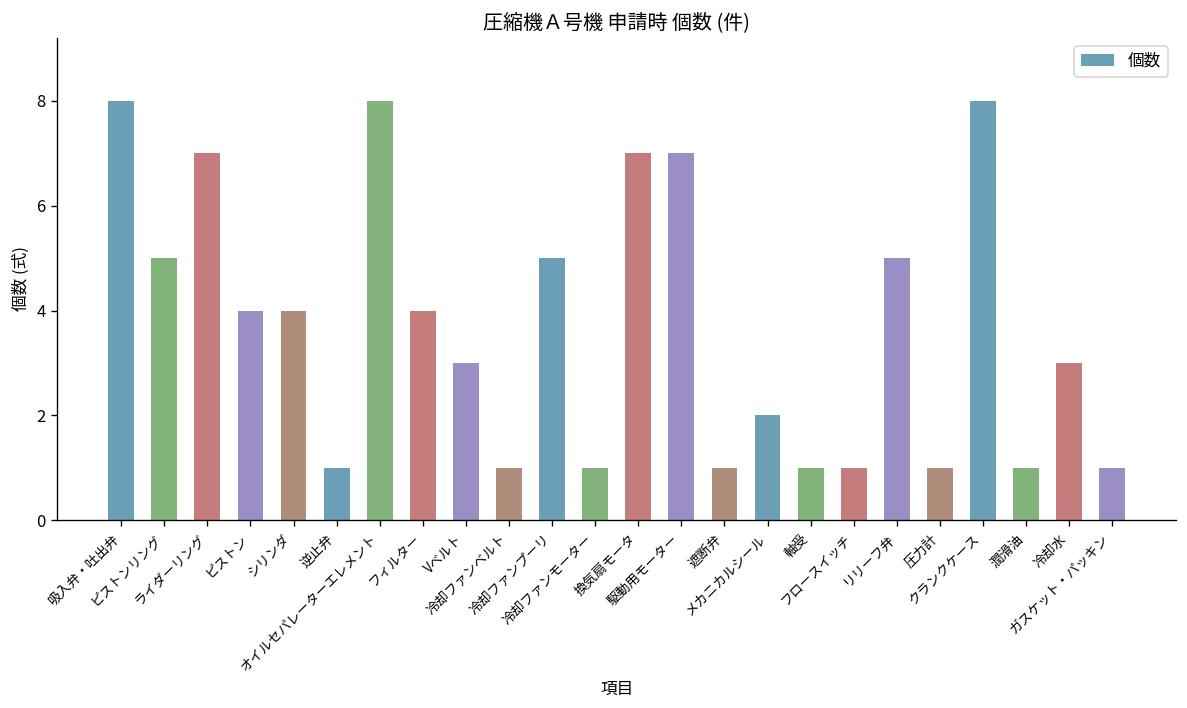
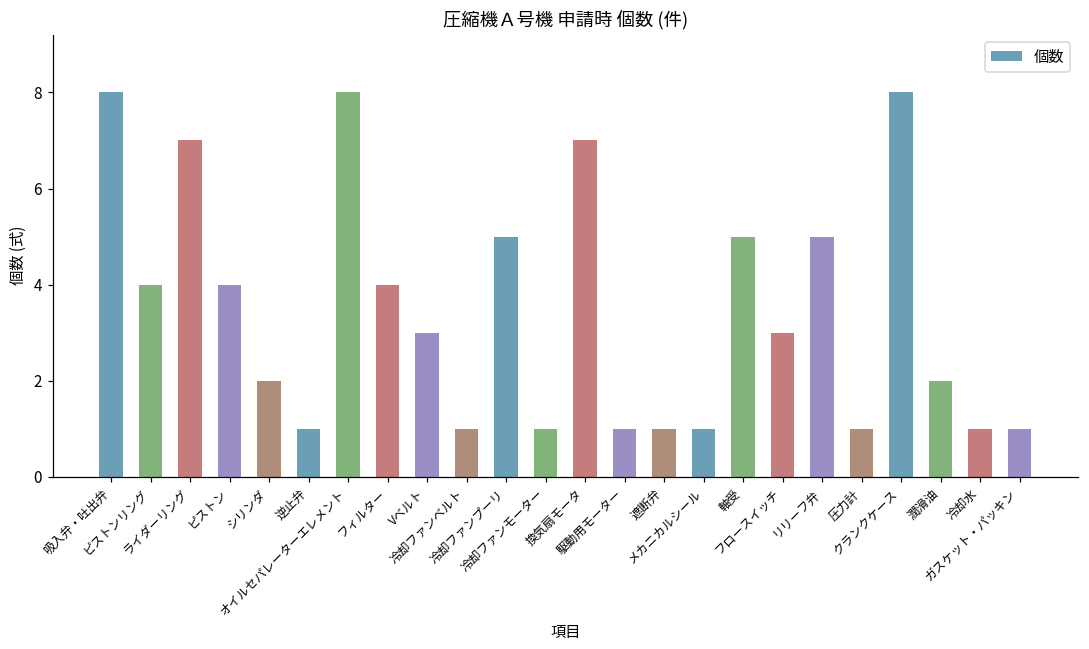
  {
    "吸入弁・吐出弁": 8,
-   "ピストンリング": 5,
+   "ピストンリング": 4,
    "ライダーリング": 7,
    "ピストン": 4,
-   "シリンダ": 4,
+   "シリンダ": 2,
    "逆止弁": 1,
    "オイルセパレーターエレメント": 8,
    "フィルター": 4,
    "Vベルト": 3,
    "冷却ファンベルト": 1,
    "冷却ファンプーリ": 5,
    "冷却ファンモーター": 1,
    "換気扇モータ": 7,
-   "駆動用モーター": 7,
+   "駆動用モーター": 1,
    "遮断弁": 1,
-   "メカニカルシール": 2,
-   "軸受": 1,
-   "フロースイッチ": 1,
+   "メカニカルシール": 1,
+   "軸受": 5,
+   "フロースイッチ": 3,
    "リリーフ弁": 5,
    "圧力計": 1,
    "クランクケース": 8,
-   "潤滑油": 1,
-   "冷却水": 3,
+   "潤滑油": 2,
+   "冷却水": 1,
    "ガスケット・パッキン": 1
  }
